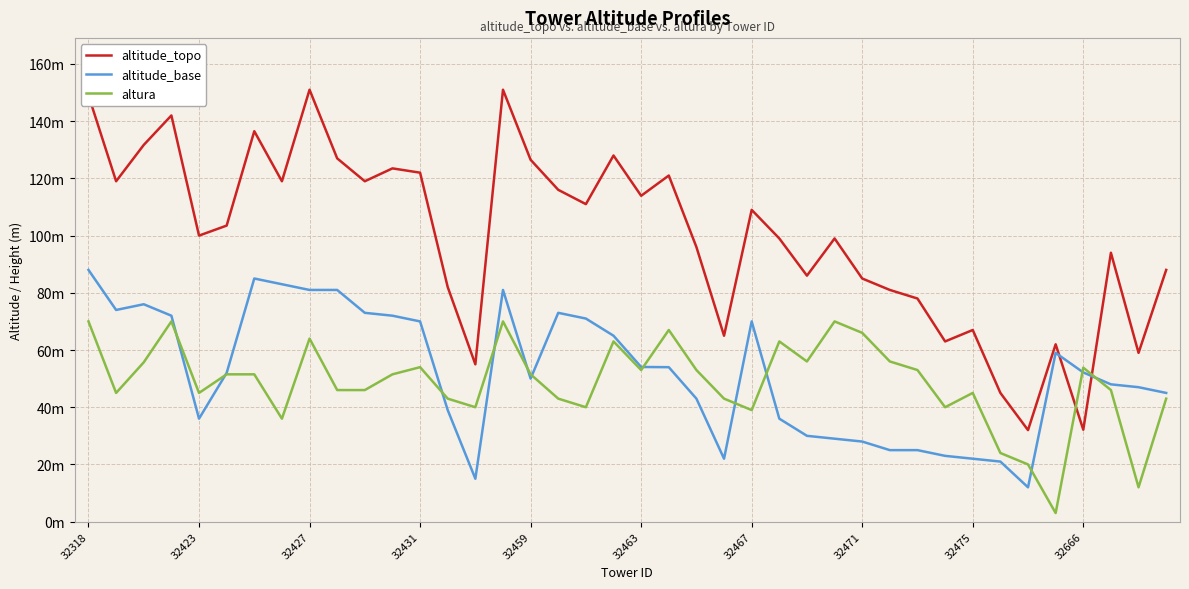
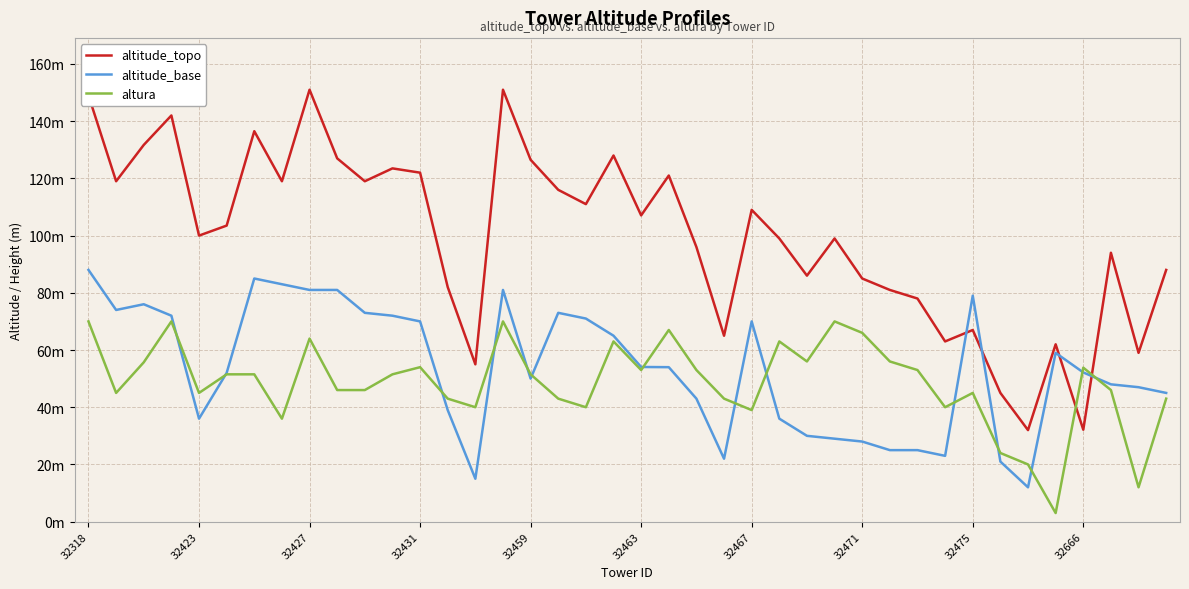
  {
    "altitude_topo": {
      "32423": "100m",
      "32427": "151m",
      "32431": "122m",
      "32459": "127m",
-     "32463": "114m",
+     "32463": "107m",
      "32467": "109m",
      "32471": "85m",
      "32475": "67m",
      "32666": "32m"
    },
    "altitude_base": {
      "32318": "88m",
      "32423": "36m",
      "32427": "81m",
      "32431": "70m",
      "32459": "50m",
      "32463": "54m",
      "32467": "70m",
      "32471": "28m",
-     "32475": "22m",
+     "32475": "79m",
      "32666": "52m"
    },
    "altura": {
      "32318": "70m",
      "32423": "45m",
      "32427": "64m",
      "32431": "54m",
      "32459": "52m",
      "32463": "53m",
      "32467": "39m",
      "32471": "66m",
      "32475": "45m",
      "32666": "54m"
    }
  }
